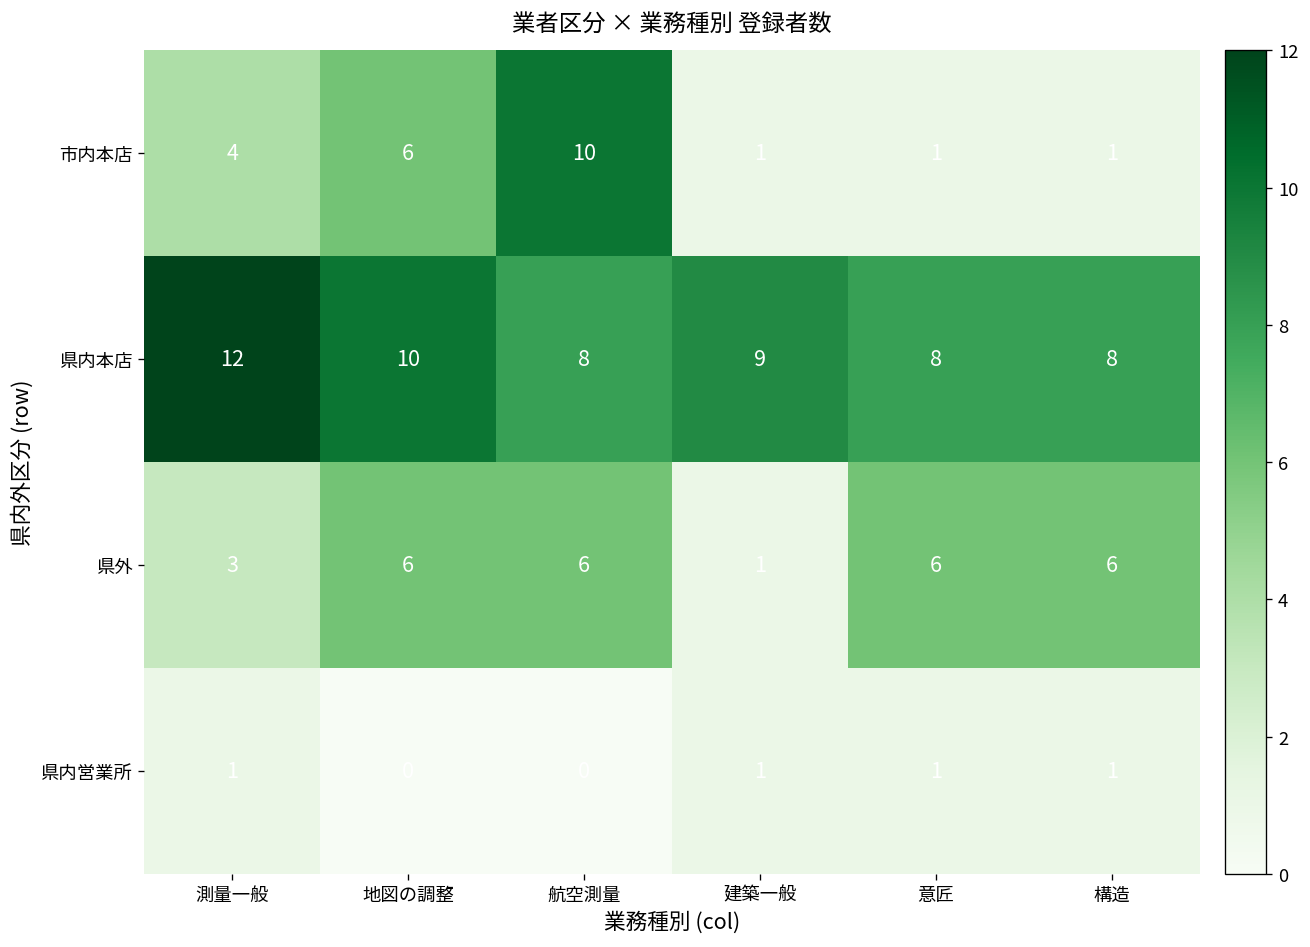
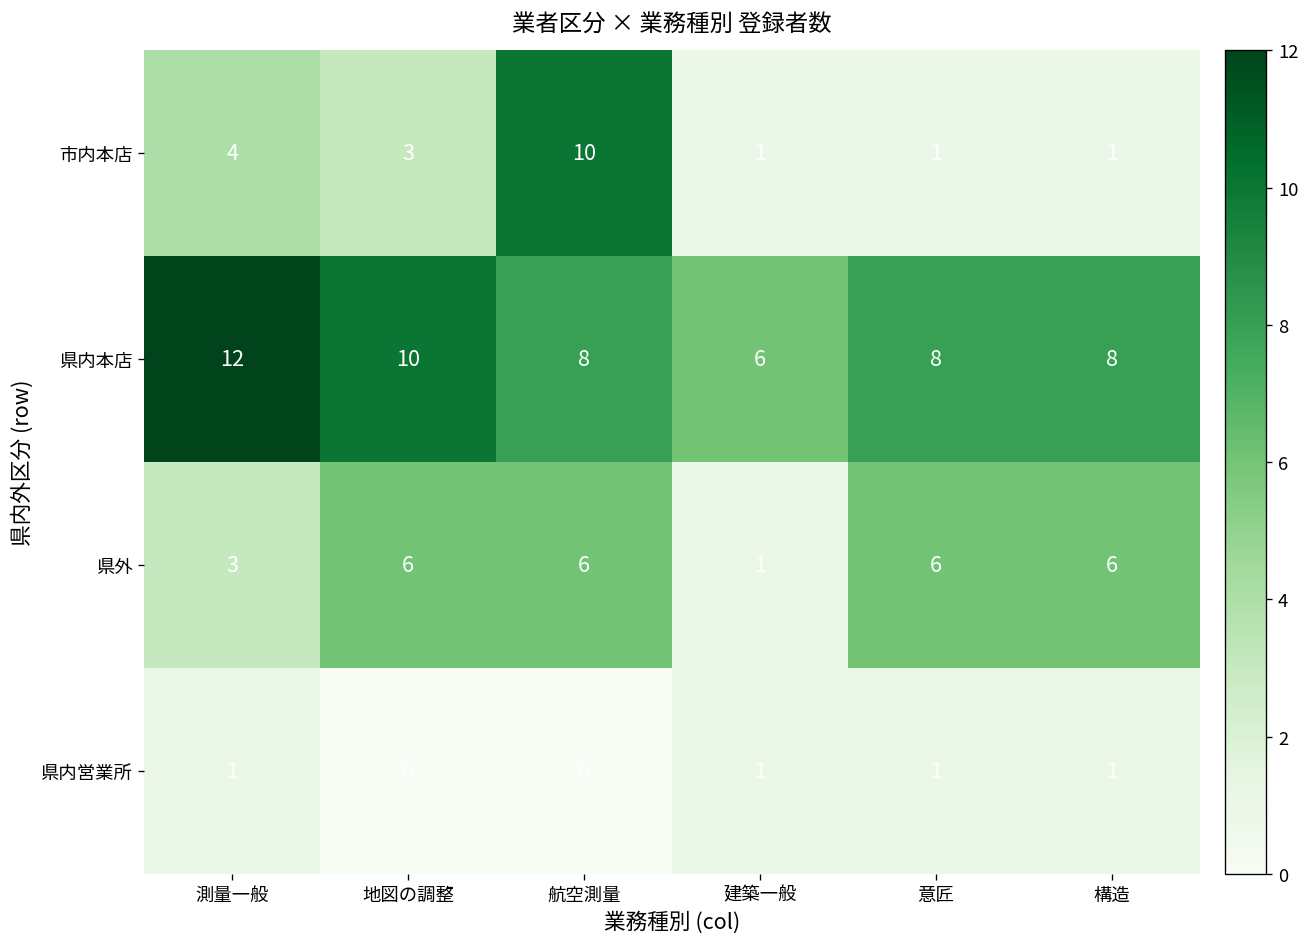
  {
    "市内本店": {
      "測量一般": 4,
-     "地図の調整": 6,
+     "地図の調整": 3,
      "航空測量": 10
    },
    "県内本店": {
      "測量一般": 12,
      "地図の調整": 10,
      "航空測量": 8,
-     "建築一般": 9,
+     "建築一般": 6,
      "意匠": 8,
      "構造": 8
    },
    "県外": {
      "測量一般": 3,
      "地図の調整": 6,
      "航空測量": 6,
      "意匠": 6,
      "構造": 6
    }
  }
